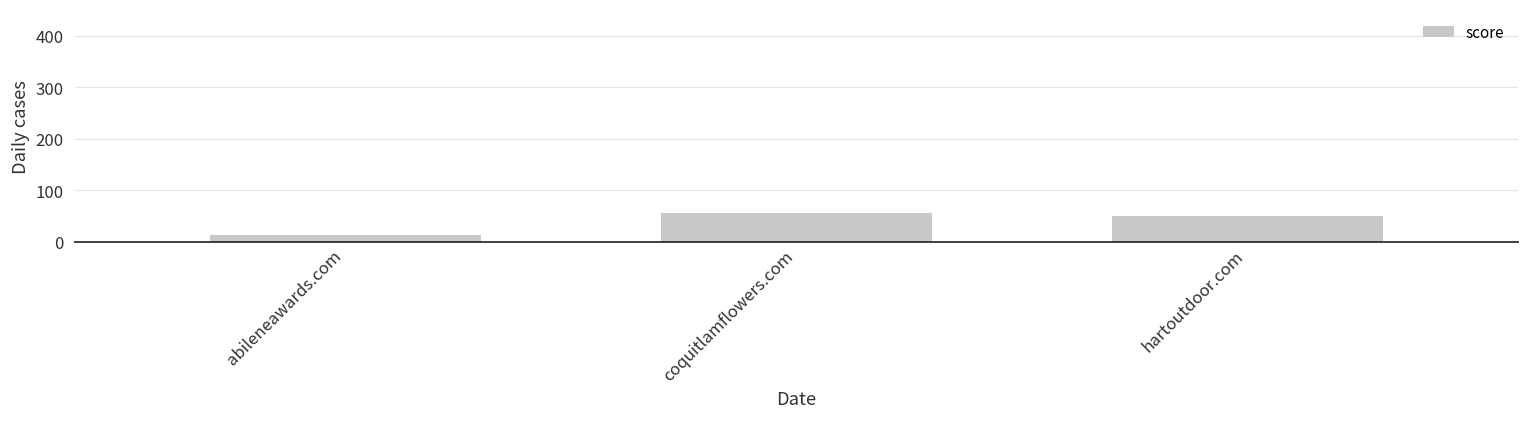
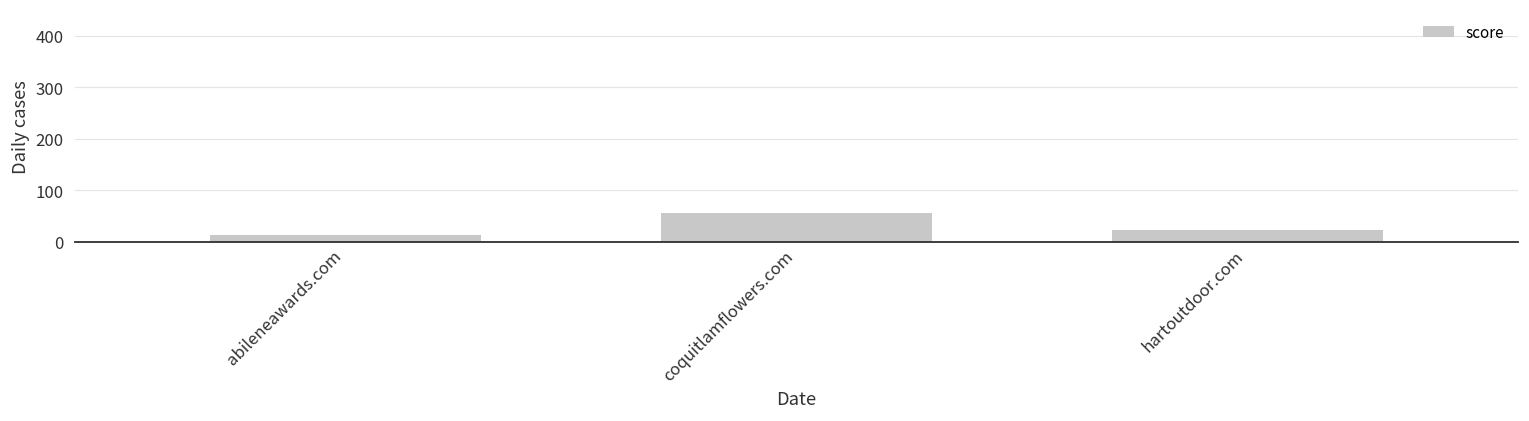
  {
    "abileneawards.com": 10,
    "coquitlamflowers.com": 60,
-   "hartoutdoor.com": 50
+   "hartoutdoor.com": 20
  }
